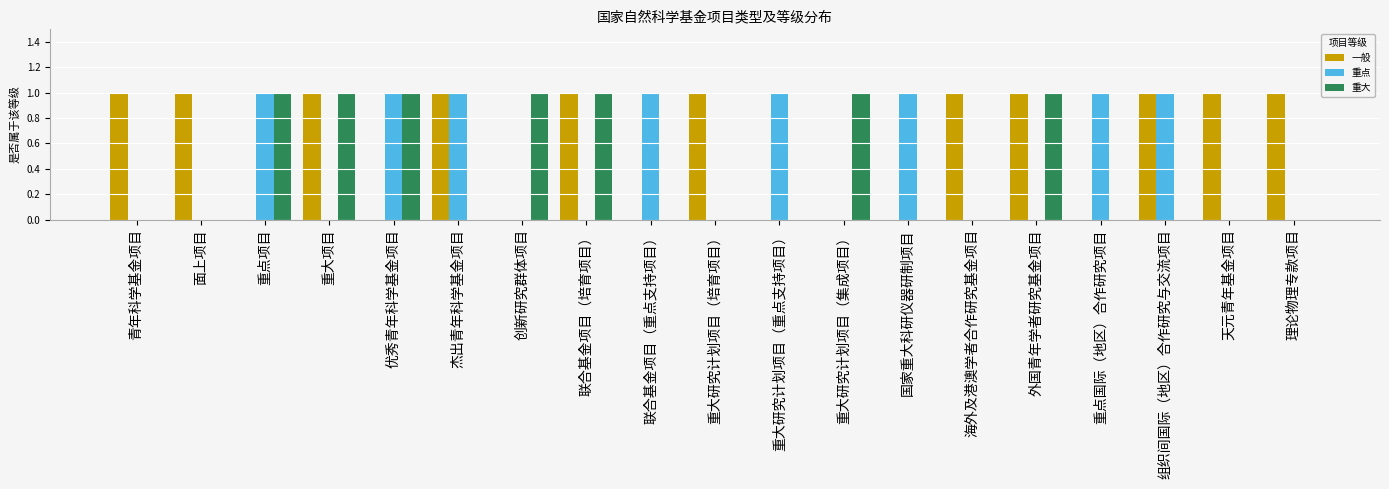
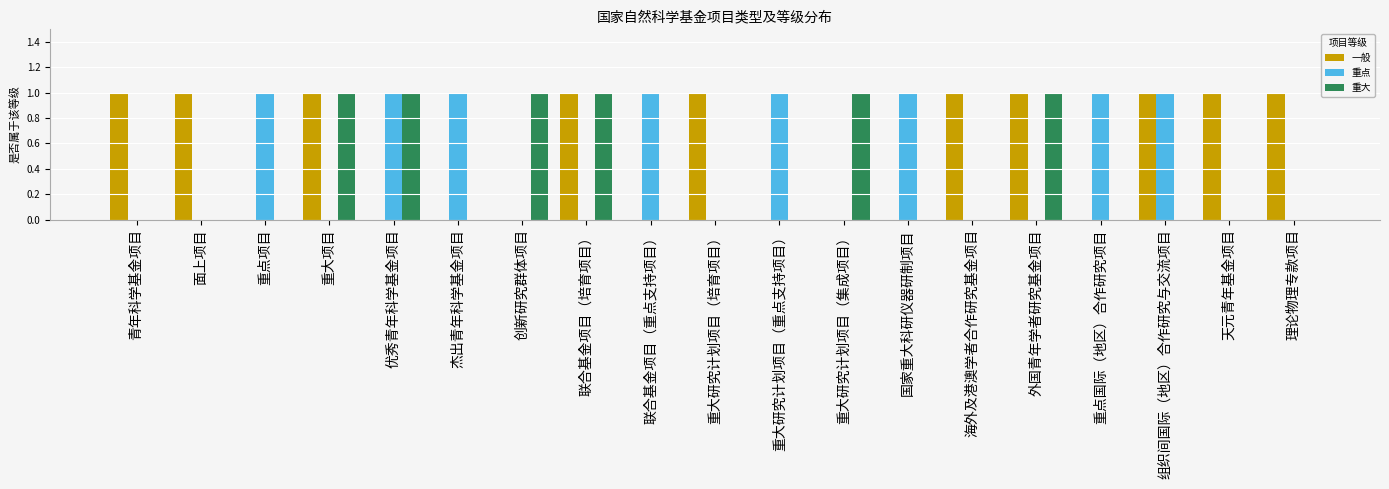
  {
    "一般": {
      "青年科学基金项目": 1,
      "面上项目": 1,
      "重点项目": 0,
      "重大项目": 1,
      "优秀青年科学基金项目": 0,
-     "杰出青年科学基金项目": 1,
+     "杰出青年科学基金项目": 0,
      "创新研究群体项目": 0,
      "联合基金项目（培育项目）": 1,
      "联合基金项目（重点支持项目）": 0,
      "重大研究计划项目（培育项目）": 1,
      "重大研究计划项目（重点支持项目）": 0,
      "重大研究计划项目（集成项目）": 0,
      "国家重大科研仪器研制项目": 0,
      "海外及港澳学者合作研究基金项目": 1,
      "外国青年学者研究基金项目": 1,
      "重点国际（地区）合作研究项目": 0,
      "组织间国际（地区）合作研究与交流项目": 1,
      "天元青年基金项目": 1,
      "理论物理专款项目": 1
    },
    "重点": {
      "青年科学基金项目": 0,
      "面上项目": 0,
      "重点项目": 1,
      "重大项目": 0,
      "优秀青年科学基金项目": 1,
      "杰出青年科学基金项目": 1,
      "创新研究群体项目": 0,
      "联合基金项目（培育项目）": 0,
      "联合基金项目（重点支持项目）": 1,
      "重大研究计划项目（培育项目）": 0,
      "重大研究计划项目（重点支持项目）": 1,
      "重大研究计划项目（集成项目）": 0,
      "国家重大科研仪器研制项目": 1,
      "海外及港澳学者合作研究基金项目": 0,
      "外国青年学者研究基金项目": 0,
      "重点国际（地区）合作研究项目": 1,
      "组织间国际（地区）合作研究与交流项目": 1,
      "天元青年基金项目": 0,
      "理论物理专款项目": 0
    },
    "重大": {
      "青年科学基金项目": 0,
      "面上项目": 0,
-     "重点项目": 1,
+     "重点项目": 0,
      "重大项目": 1,
      "优秀青年科学基金项目": 1,
      "杰出青年科学基金项目": 0,
      "创新研究群体项目": 1,
      "联合基金项目（培育项目）": 1,
      "联合基金项目（重点支持项目）": 0,
      "重大研究计划项目（培育项目）": 0,
      "重大研究计划项目（重点支持项目）": 0,
      "重大研究计划项目（集成项目）": 1,
      "国家重大科研仪器研制项目": 0,
      "海外及港澳学者合作研究基金项目": 0,
      "外国青年学者研究基金项目": 1,
      "重点国际（地区）合作研究项目": 0,
      "组织间国际（地区）合作研究与交流项目": 0,
      "天元青年基金项目": 0,
      "理论物理专款项目": 0
    }
  }
